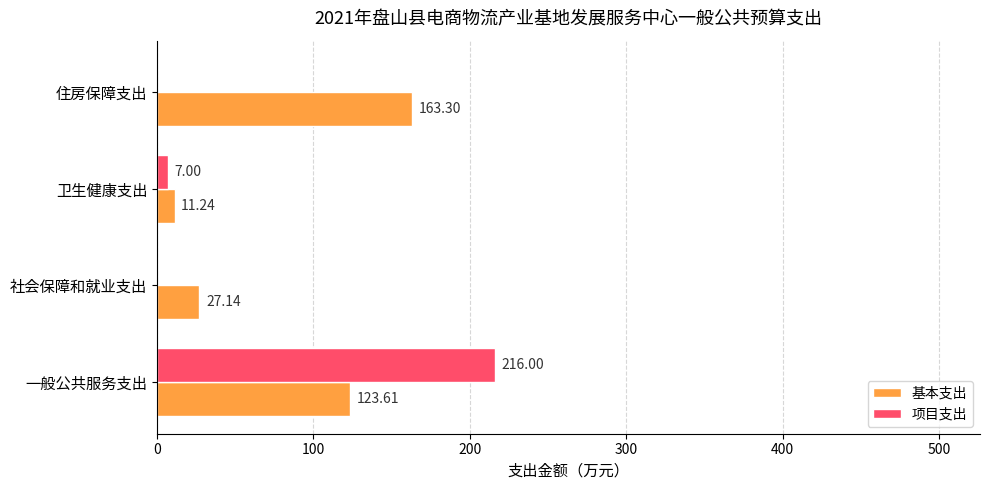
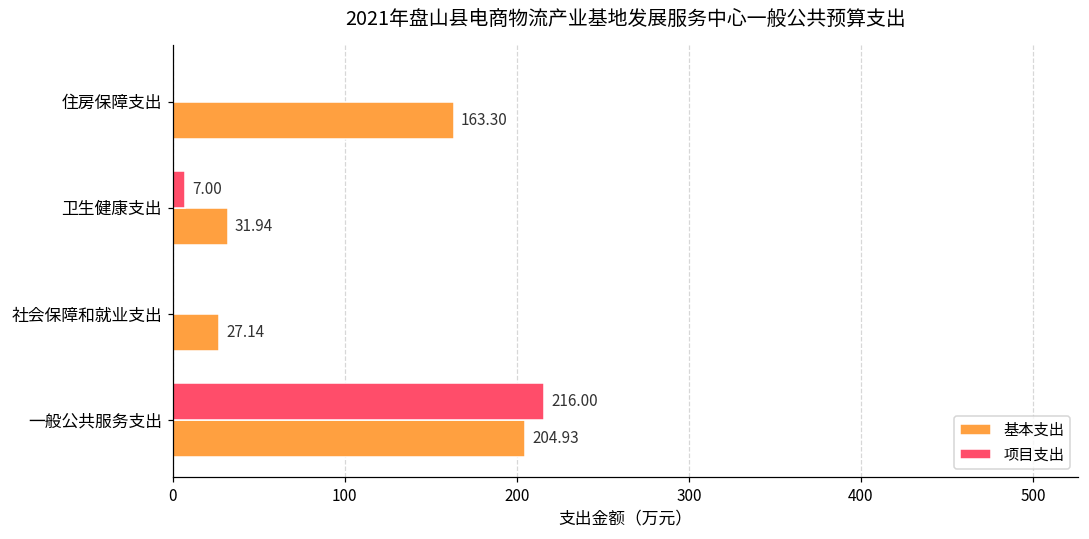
  {
    "基本支出": {
      "住房保障支出": 163.30,
-     "卫生健康支出": 11.24,
+     "卫生健康支出": 31.94,
      "社会保障和就业支出": 27.14,
-     "一般公共服务支出": 123.61
+     "一般公共服务支出": 204.93
    },
    "项目支出": {
      "卫生健康支出": 7.00,
      "一般公共服务支出": 216.00
    }
  }
